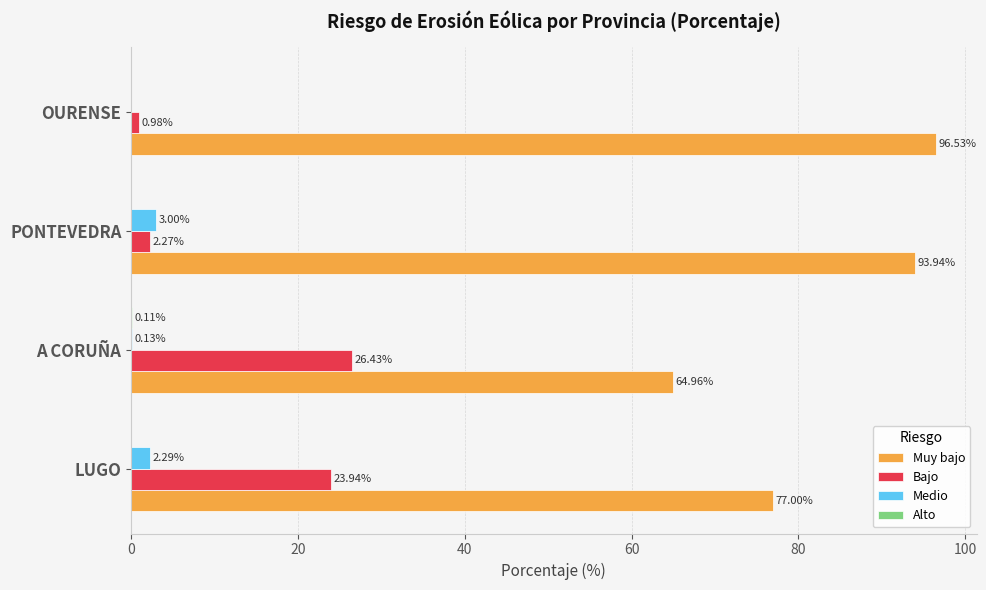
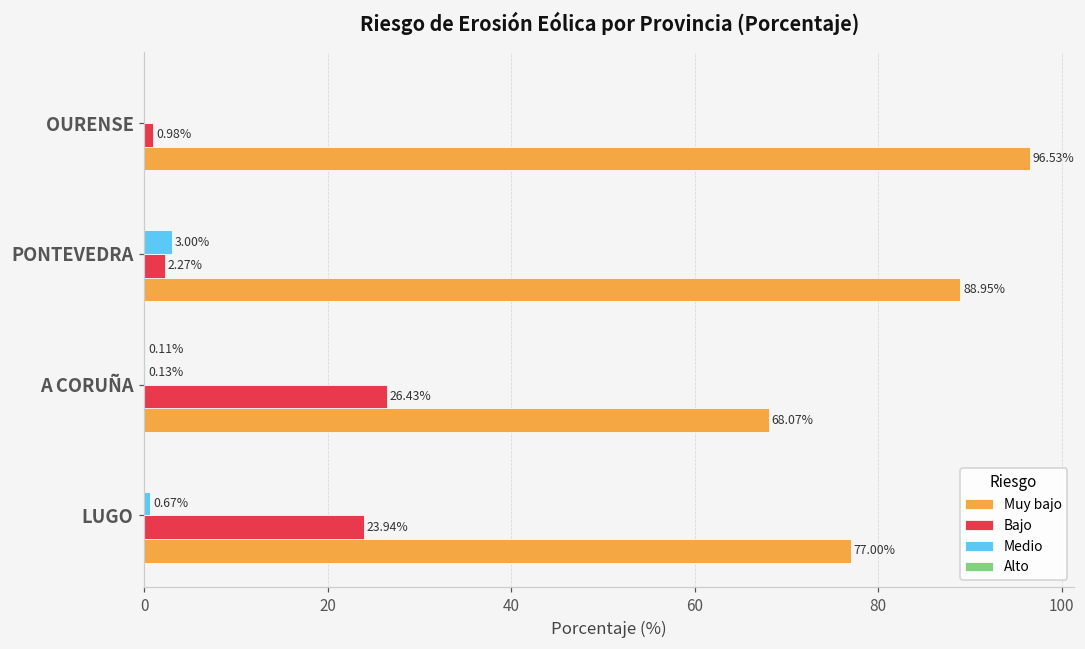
  {
    "Muy bajo": {
      "OURENSE": "96.53%",
-     "PONTEVEDRA": "93.94%",
-     "A CORUÑA": "64.96%",
+     "PONTEVEDRA": "88.95%",
+     "A CORUÑA": "68.07%",
      "LUGO": "77.00%"
    },
    "Bajo": {
      "OURENSE": "0.98%",
      "PONTEVEDRA": "2.27%",
      "A CORUÑA": "26.43%",
      "LUGO": "23.94%"
    },
    "Medio": {
      "PONTEVEDRA": "3.00%",
      "A CORUÑA": "0.13%",
-     "LUGO": "2.29%"
+     "LUGO": "0.67%"
    },
    "Alto": {
      "A CORUÑA": "0.11%"
    }
  }
